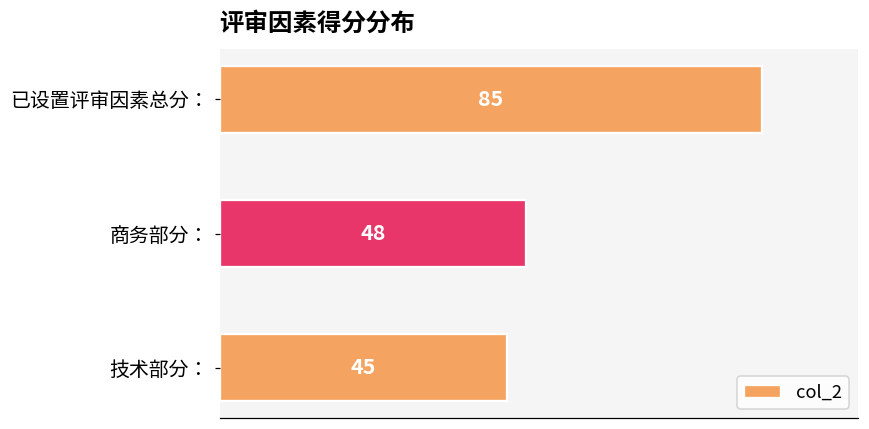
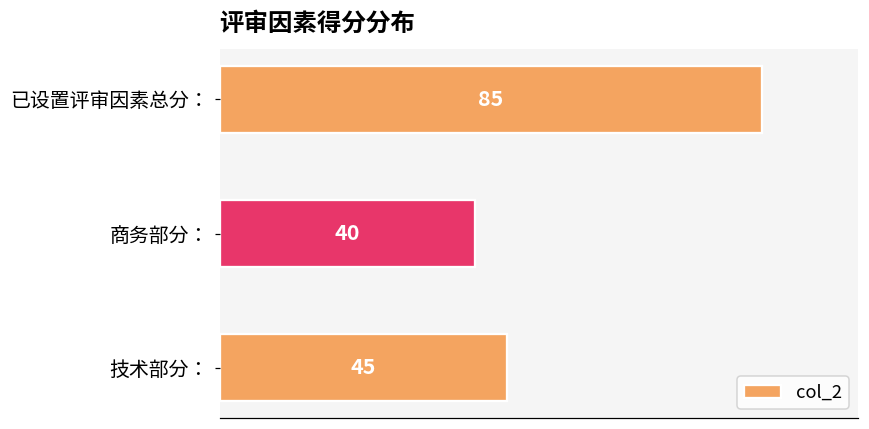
  {
    "已设置评审因素总分：": 85,
-   "商务部分：": 48,
+   "商务部分：": 40,
    "技术部分：": 45
  }
